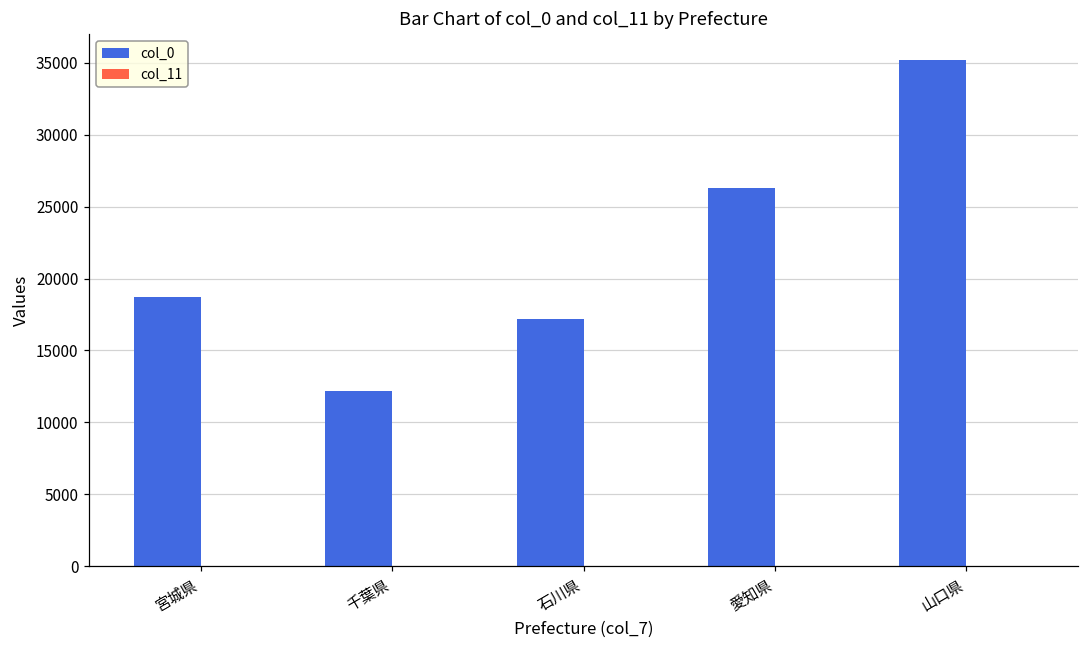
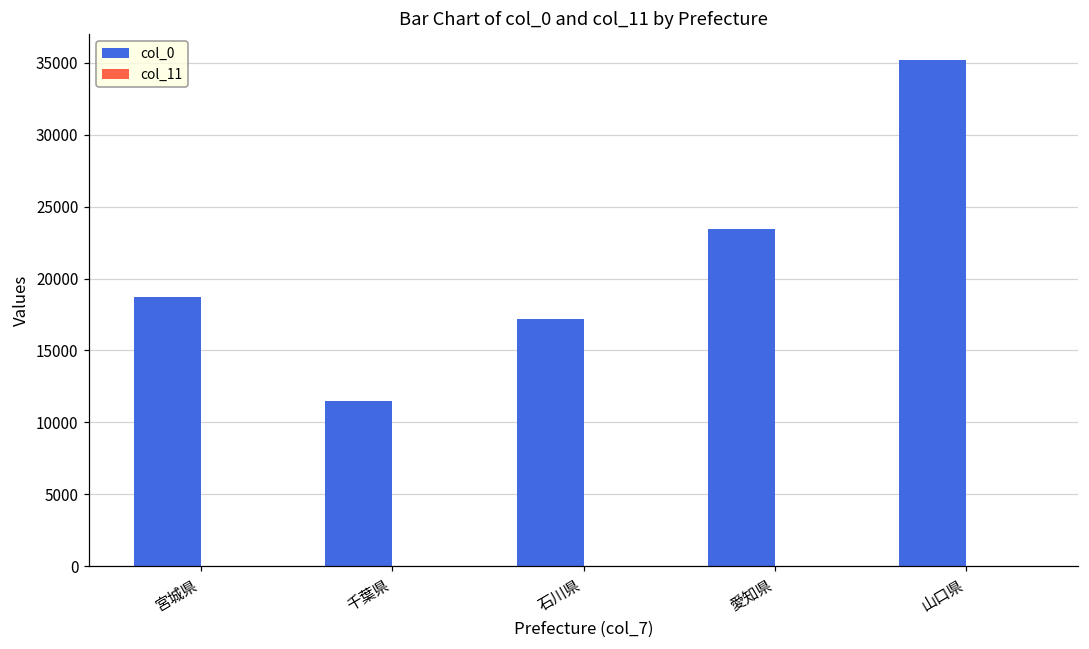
  {
    "col_0": {
      "宮城県": 18700,
-     "千葉県": 12200,
+     "千葉県": 11500,
      "石川県": 17200,
-     "愛知県": 26300,
+     "愛知県": 23400,
      "山口県": 35200
    },
    "col_11": {
      "宮城県": 0,
      "千葉県": 0,
      "石川県": 0,
      "愛知県": 0,
      "山口県": 0
    }
  }
